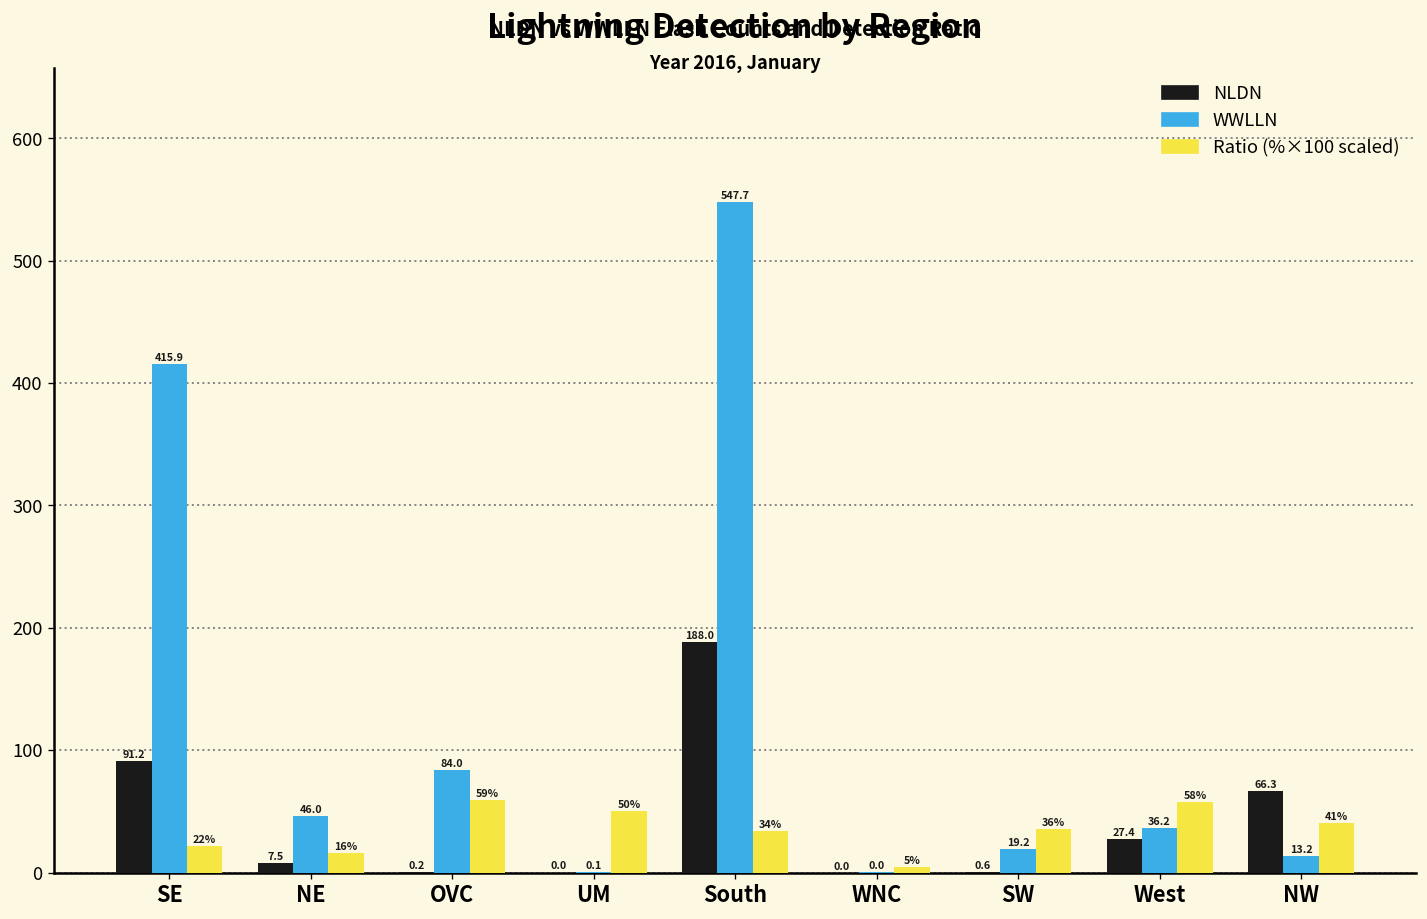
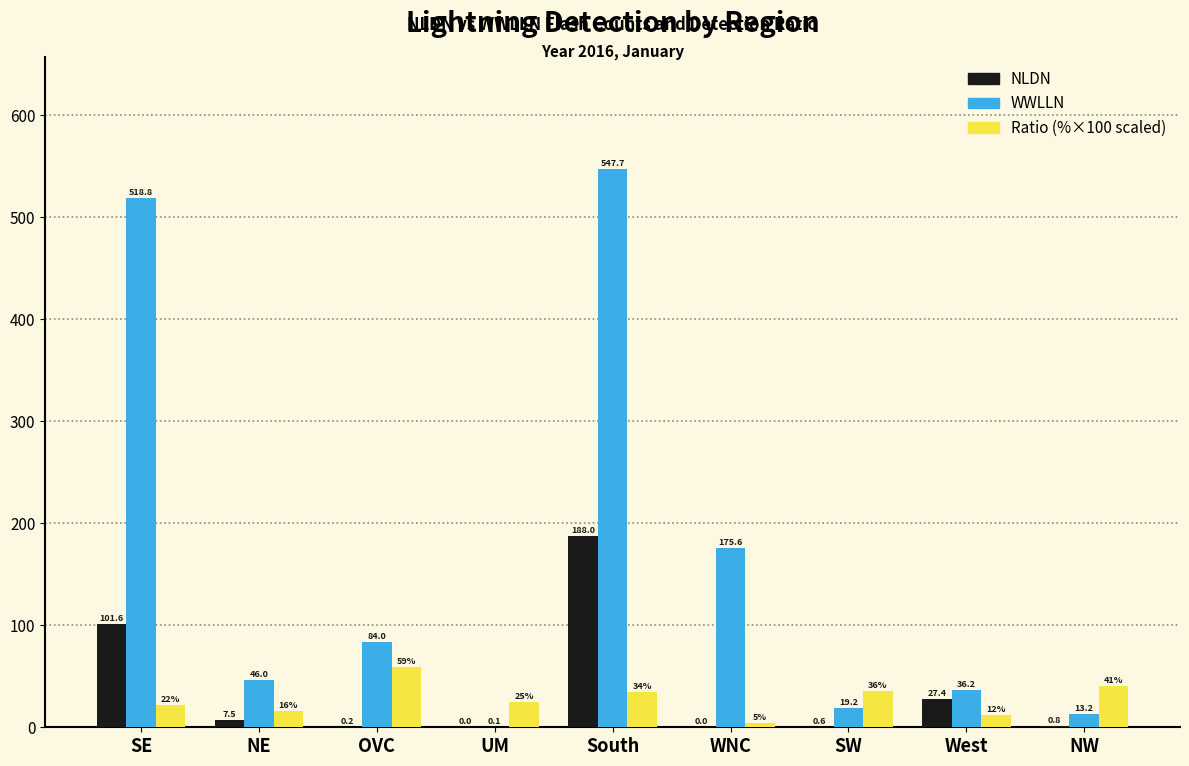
  {
    "NLDN": {
-     "SE": "91.2",
+     "SE": "101.6",
      "NE": "7.5",
      "OVC": "0.2",
      "UM": "0.0",
      "South": "188.0",
      "WNC": "0.0",
      "SW": "0.6",
      "West": "27.4",
-     "NW": "66.3"
+     "NW": "0.8"
    },
    "WWLLN": {
-     "SE": "415.9",
+     "SE": "518.8",
      "NE": "46.0",
      "OVC": "84.0",
      "UM": "0.1",
      "South": "547.7",
-     "WNC": "0.0",
+     "WNC": "175.6",
      "SW": "19.2",
      "West": "36.2",
      "NW": "13.2"
    },
    "Ratio (%×100 scaled)": {
      "SE": "22%",
      "NE": "16%",
      "OVC": "59%",
-     "UM": "50%",
+     "UM": "25%",
      "South": "34%",
      "WNC": "5%",
      "SW": "36%",
-     "West": "58%",
+     "West": "12%",
      "NW": "41%"
    }
  }
